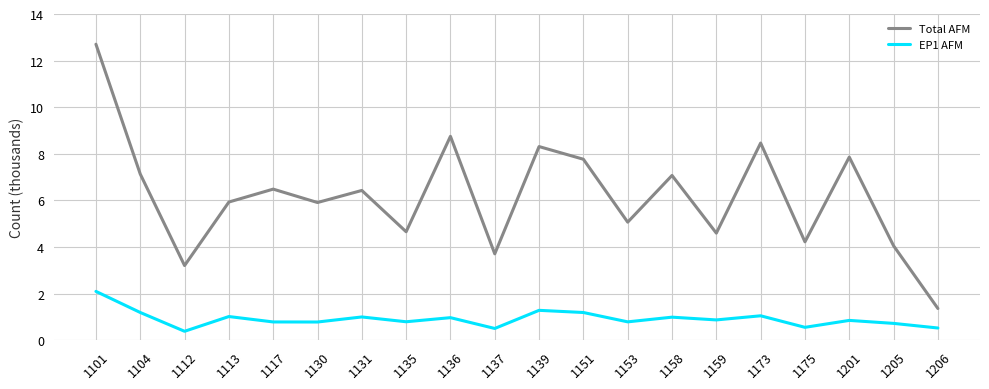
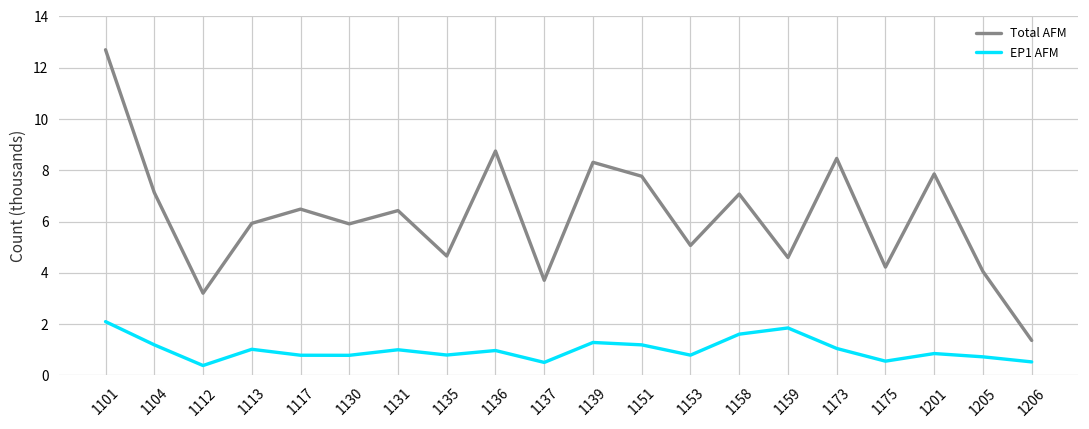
  {
    "Total AFM": {
      "1101": 12.7,
      "1104": 7.1,
      "1112": 3.2,
      "1113": 5.9,
      "1117": 6.5,
      "1130": 5.9,
      "1131": 6.4,
      "1135": 4.7,
      "1136": 8.8,
      "1137": 3.7,
      "1139": 8.3,
      "1151": 7.8,
      "1153": 5.1,
      "1158": 7.1,
      "1159": 4.6,
      "1173": 8.5,
      "1175": 4.2,
      "1201": 7.9,
      "1205": 4.1,
      "1206": 1.4
    },
    "EP1 AFM": {
      "1101": 2.1,
      "1104": 1.2,
      "1112": 0.4,
      "1113": 1.0,
      "1117": 0.8,
      "1130": 0.8,
      "1131": 1.0,
      "1135": 0.8,
      "1136": 1.0,
      "1137": 0.5,
      "1139": 1.3,
      "1151": 1.2,
      "1153": 0.8,
-     "1158": 1.0,
-     "1159": 0.9,
+     "1158": 1.6,
+     "1159": 1.9,
      "1173": 1.1,
      "1175": 0.6,
      "1201": 0.9,
      "1205": 0.7,
      "1206": 0.5
    }
  }
